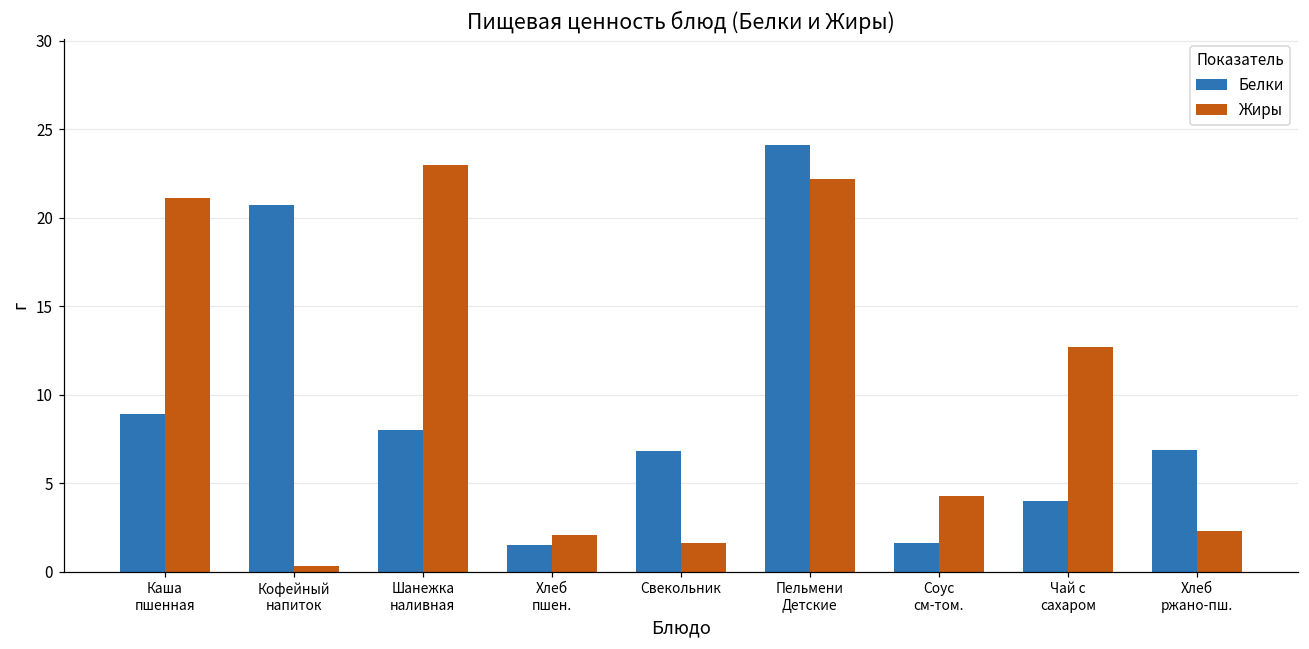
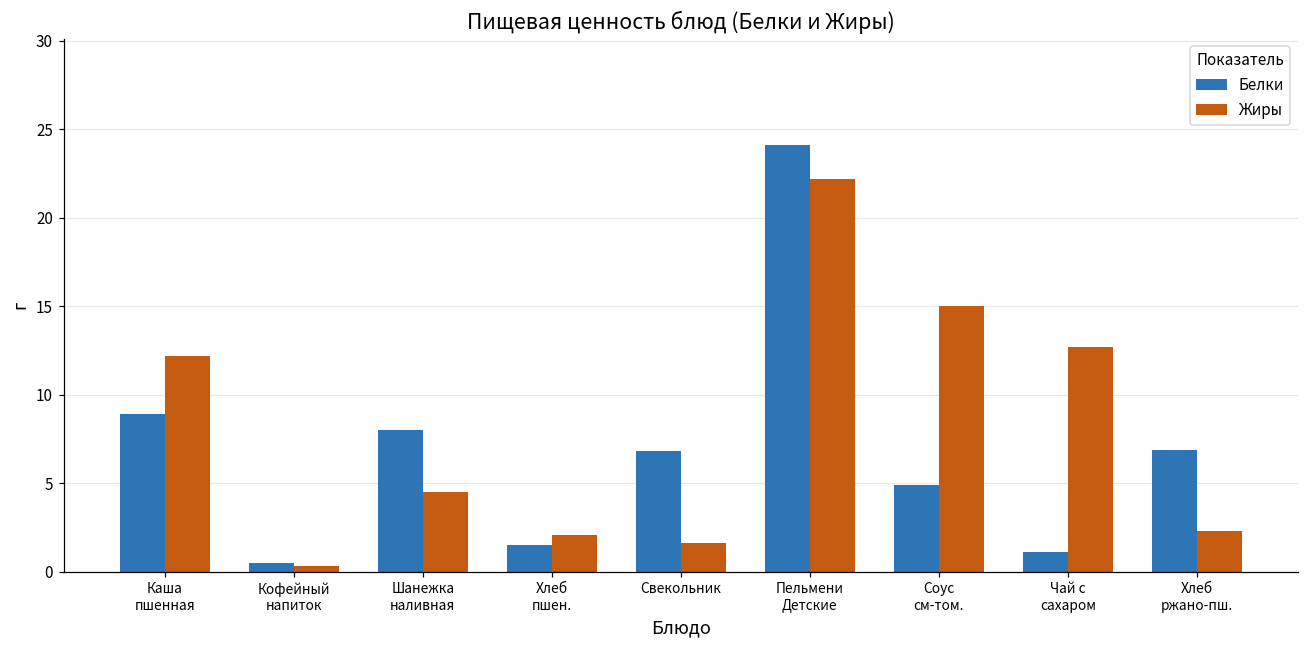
  {
    "Белки": {
      "Каша пшенная": 8.9,
-     "Кофейный напиток": 20.7,
+     "Кофейный напиток": 0.5,
      "Шанежка наливная": 8.0,
      "Хлеб пшен.": 1.5,
      "Свекольник": 6.8,
      "Пельмени Детские": 24.1,
-     "Соус см-том.": 1.6,
-     "Чай с сахаром": 4.0,
+     "Соус см-том.": 4.9,
+     "Чай с сахаром": 1.1,
      "Хлеб ржано-пш.": 6.9
    },
    "Жиры": {
-     "Каша пшенная": 21.1,
+     "Каша пшенная": 12.2,
      "Кофейный напиток": 0.3,
-     "Шанежка наливная": 23.0,
+     "Шанежка наливная": 4.5,
      "Хлеб пшен.": 2.1,
      "Свекольник": 1.6,
      "Пельмени Детские": 22.2,
-     "Соус см-том.": 4.3,
+     "Соус см-том.": 15.0,
      "Чай с сахаром": 12.7,
      "Хлеб ржано-пш.": 2.3
    }
  }
